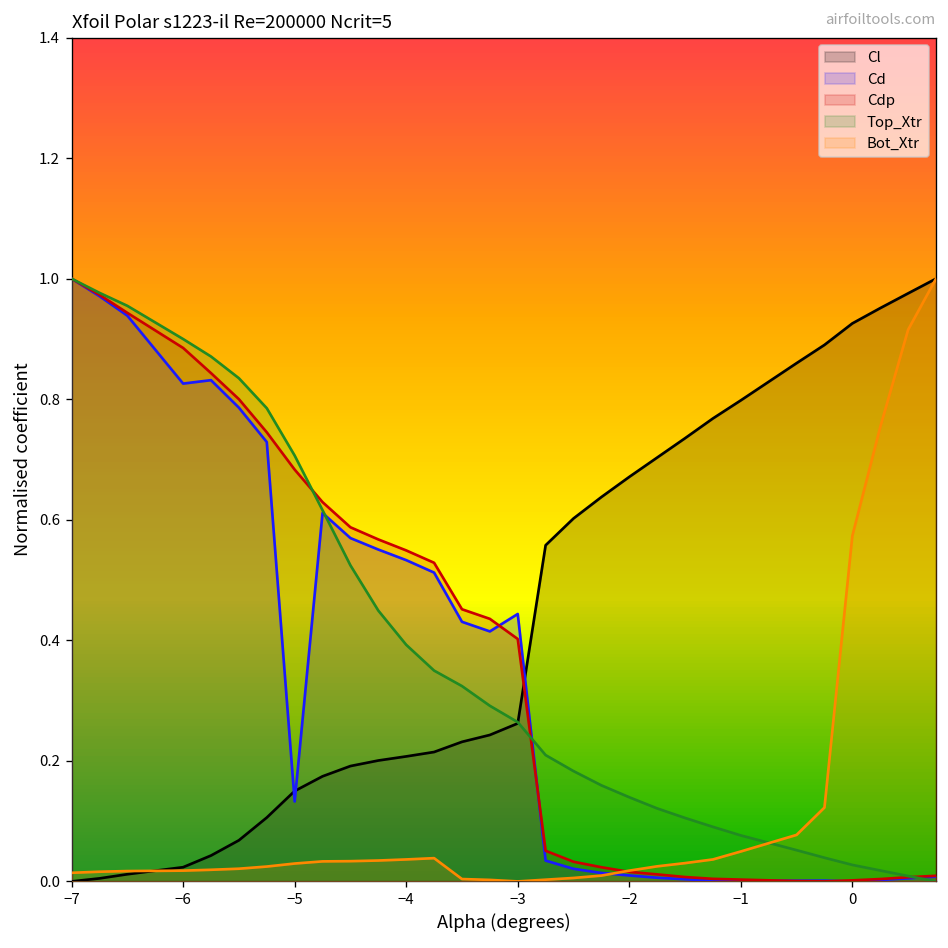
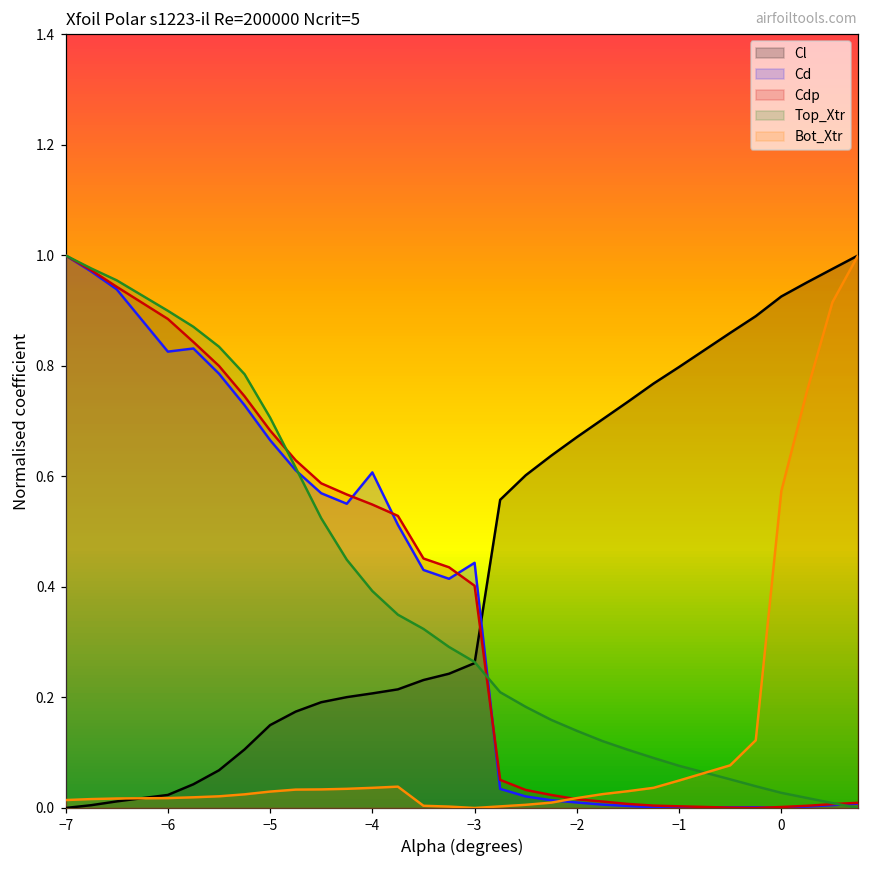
  {
    "Cd": {
      "−6": 0.83,
-     "−5": 0.13,
-     "−4": 0.53,
+     "−5": 0.67,
+     "−4": 0.61,
      "−3": 0.44,
      "−2": 0.01
    }
  }
